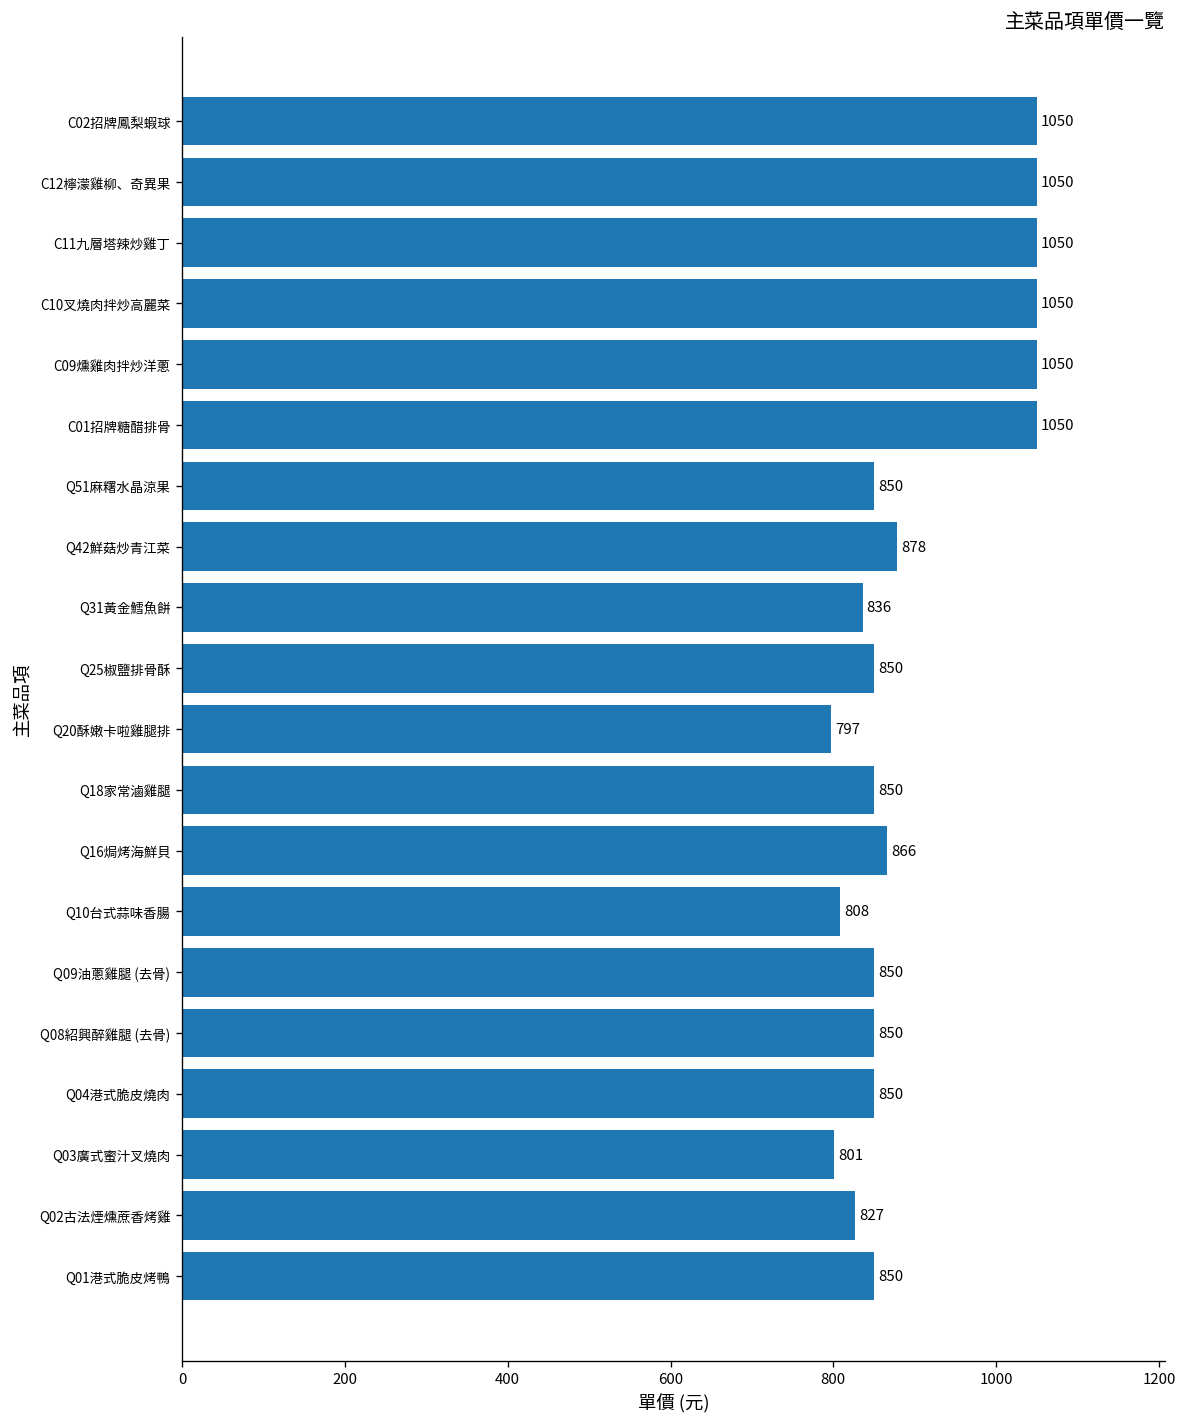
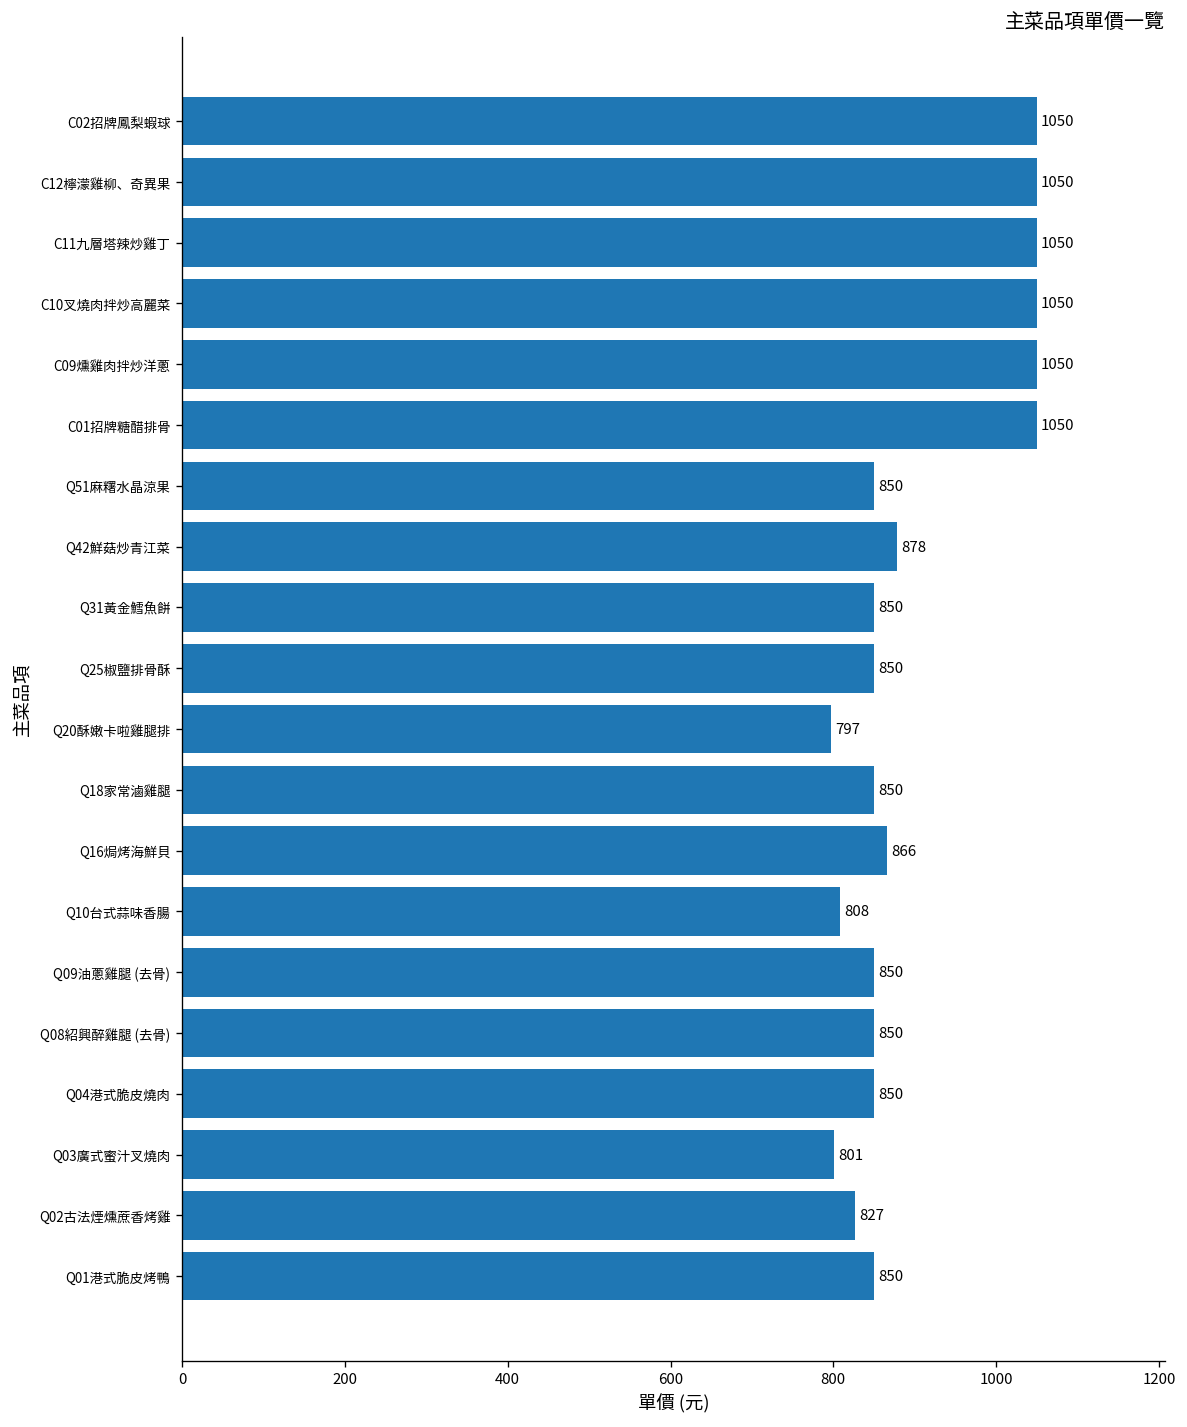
  {
    "C02招牌鳳梨蝦球": 1050,
    "C12檸濛雞柳、奇異果": 1050,
    "C11九層塔辣炒雞丁": 1050,
    "C10叉燒肉拌炒高麗菜": 1050,
    "C09燻雞肉拌炒洋蔥": 1050,
    "C01招牌糖醋排骨": 1050,
    "Q51麻糬水晶涼果": 850,
    "Q42鮮菇炒青江菜": 878,
-   "Q31黃金鱈魚餅": 836,
+   "Q31黃金鱈魚餅": 850,
    "Q25椒鹽排骨酥": 850,
    "Q20酥嫩卡啦雞腿排": 797,
    "Q18家常滷雞腿": 850,
    "Q16焗烤海鮮貝": 866,
    "Q10台式蒜味香腸": 808,
    "Q09油蔥雞腿 (去骨)": 850,
    "Q08紹興醉雞腿 (去骨)": 850,
    "Q04港式脆皮燒肉": 850,
    "Q03廣式蜜汁叉燒肉": 801,
    "Q02古法煙燻蔗香烤雞": 827,
    "Q01港式脆皮烤鴨": 850
  }
